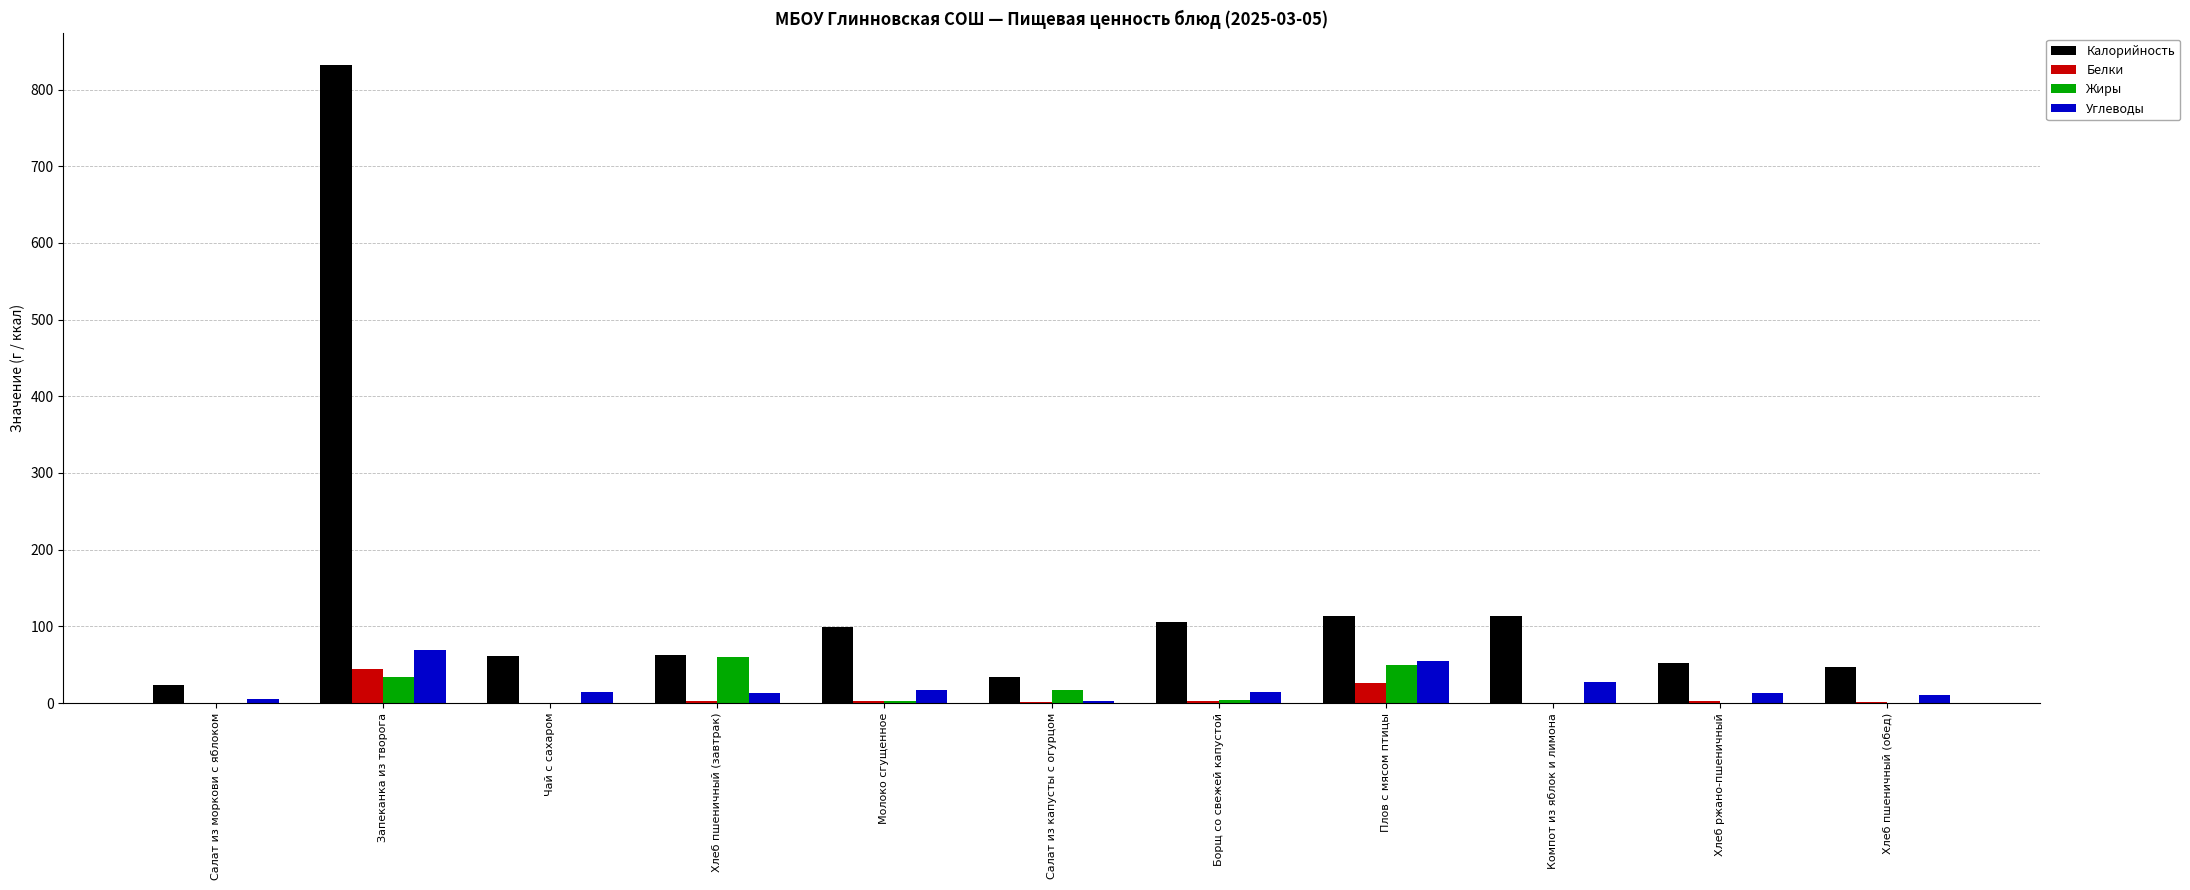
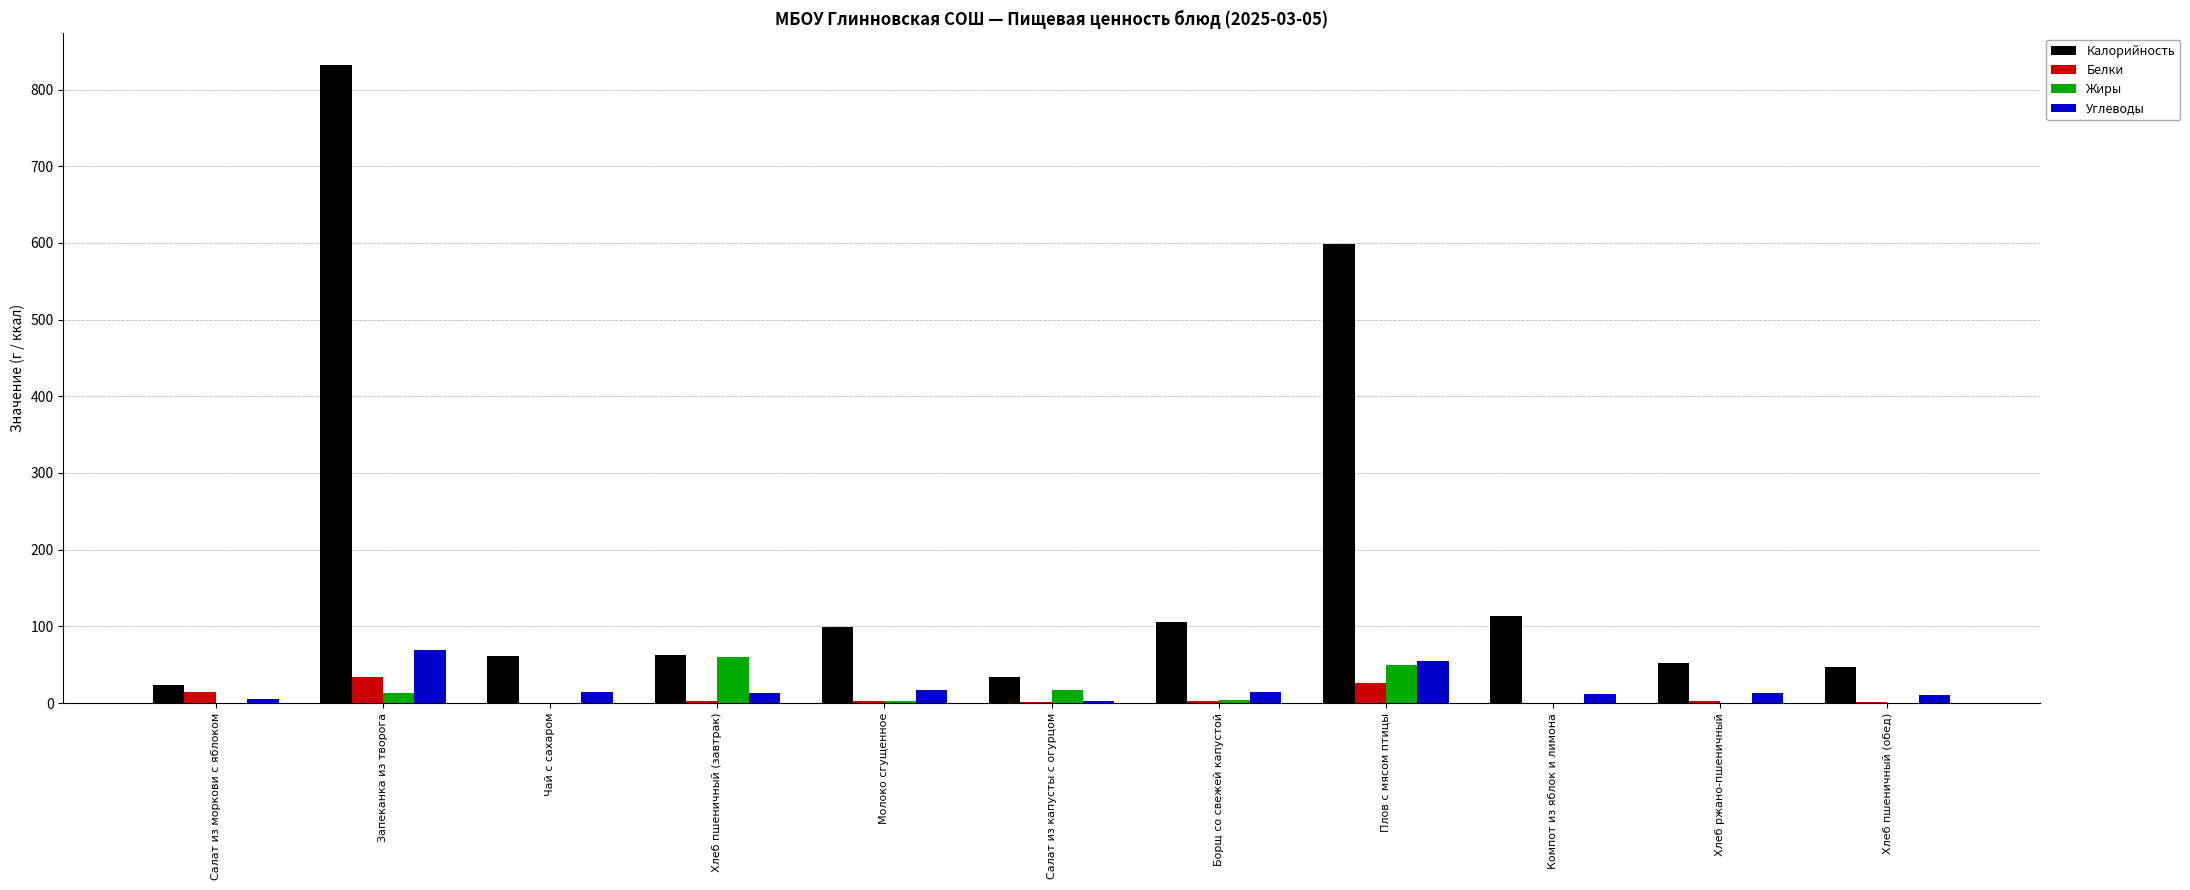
  {
    "Калорийность": {
      "Салат из моркови с яблоком": 20,
      "Запеканка из творога": 830,
      "Чай с сахаром": 60,
      "Хлеб пшеничный (завтрак)": 60,
      "Молоко сгущенное": 100,
      "Салат из капусты с огурцом": 30,
      "Борщ со свежей капустой": 110,
-     "Плов с мясом птицы": 110,
+     "Плов с мясом птицы": 600,
      "Компот из яблок и лимона": 110,
      "Хлеб ржано-пшеничный": 50,
      "Хлеб пшеничный (обед)": 50
    },
    "Белки": {
-     "Салат из моркови с яблоком": 0,
-     "Запеканка из творога": 50,
+     "Салат из моркови с яблоком": 10,
+     "Запеканка из творога": 30,
      "Плов с мясом птицы": 30
    },
    "Жиры": {
-     "Запеканка из творога": 30,
+     "Запеканка из творога": 10,
      "Хлеб пшеничный (завтрак)": 60,
      "Салат из капусты с огурцом": 20,
      "Борщ со свежей капустой": 0,
      "Плов с мясом птицы": 50
    },
    "Углеводы": {
      "Салат из моркови с яблоком": 10,
      "Запеканка из творога": 70,
      "Чай с сахаром": 20,
      "Хлеб пшеничный (завтрак)": 10,
      "Молоко сгущенное": 20,
      "Борщ со свежей капустой": 10,
      "Плов с мясом птицы": 60,
-     "Компот из яблок и лимона": 30,
+     "Компот из яблок и лимона": 10,
      "Хлеб ржано-пшеничный": 10,
      "Хлеб пшеничный (обед)": 10
    }
  }
